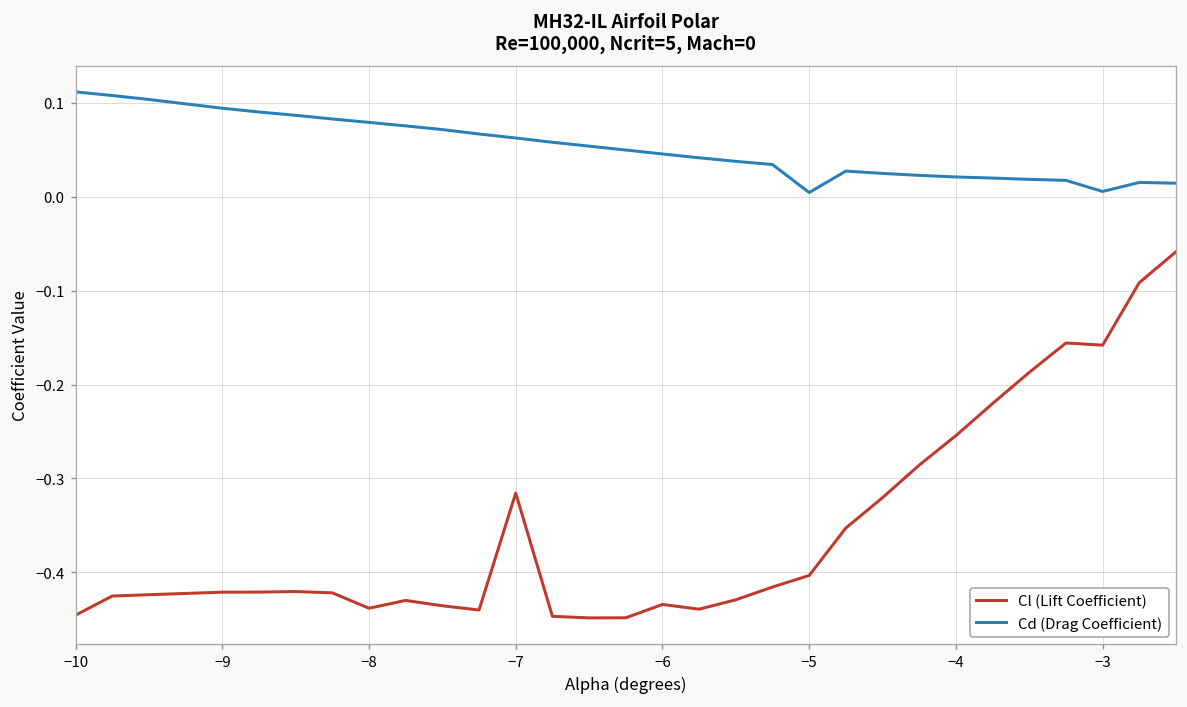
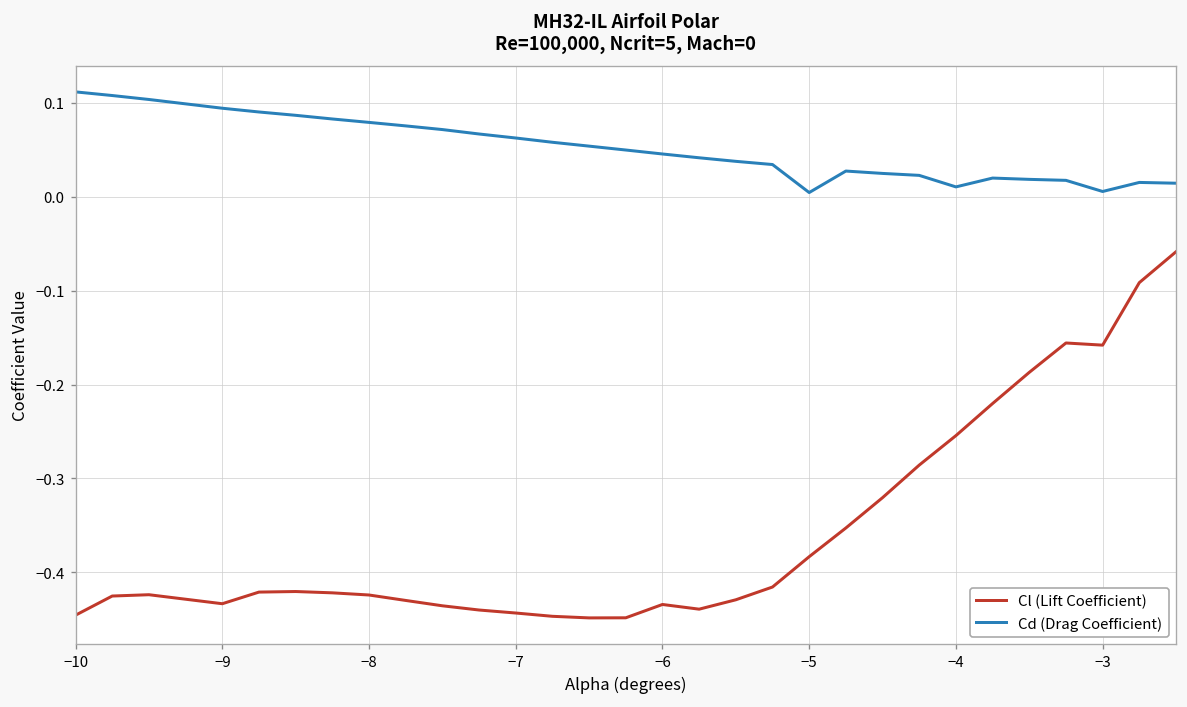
  {
    "Cl (Lift Coefficient)": {
      "−10": -0.45,
-     "−9": -0.42,
-     "−8": -0.44,
-     "−7": -0.32,
+     "−9": -0.43,
+     "−8": -0.42,
+     "−7": -0.44,
      "−6": -0.43,
-     "−5": -0.40,
+     "−5": -0.38,
      "−4": -0.25,
      "−3": -0.16
    },
    "Cd (Drag Coefficient)": {
      "−10": 0.11,
      "−9": 0.09,
      "−8": 0.08,
      "−7": 0.06,
      "−6": 0.05,
      "−5": 0.00,
-     "−4": 0.02,
+     "−4": 0.01,
      "−3": 0.01
    }
  }
